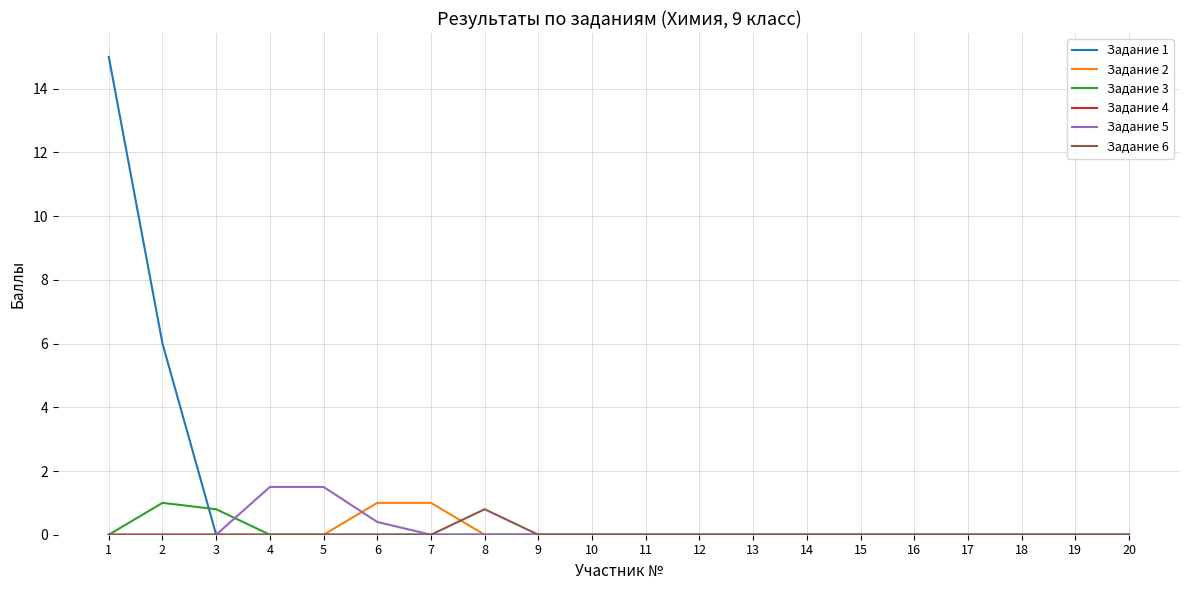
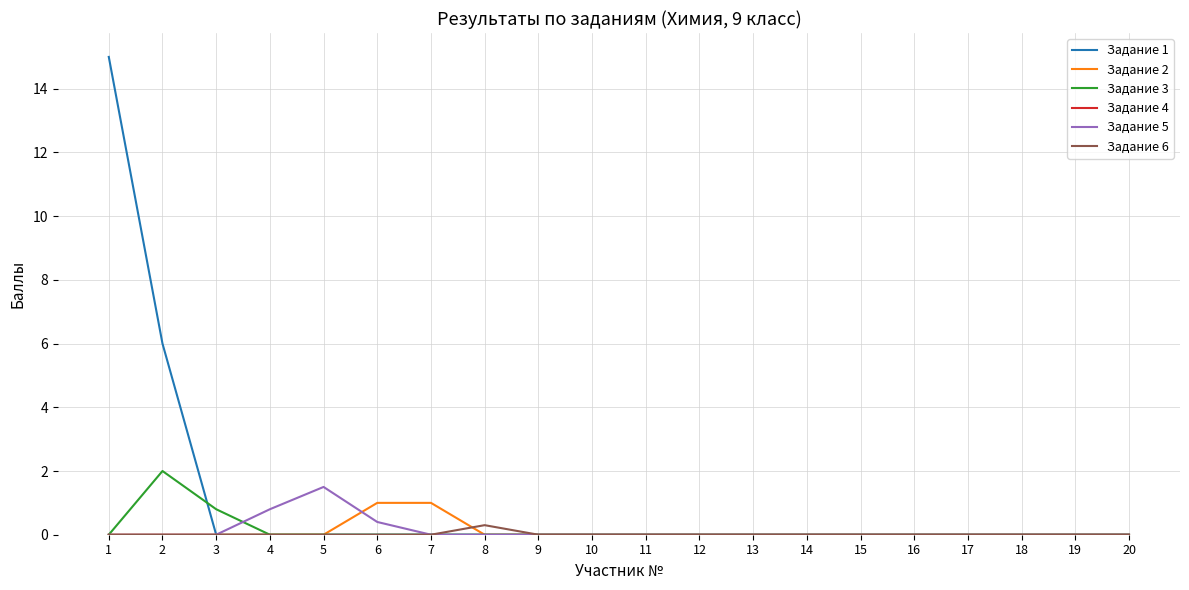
  {
    "Задание 1": {
      "1": 15.0,
      "2": 6.0
    },
    "Задание 2": {
      "6": 1.0,
      "7": 1.0
    },
    "Задание 3": {
-     "2": 1,
+     "2": 2,
      "3": 0.8
    },
    "Задание 5": {
-     "4": 1.5,
+     "4": 0.8,
      "5": 1.5,
      "6": 0.4
    },
    "Задание 6": {
-     "8": 0.8
+     "8": 0.3
    }
  }
